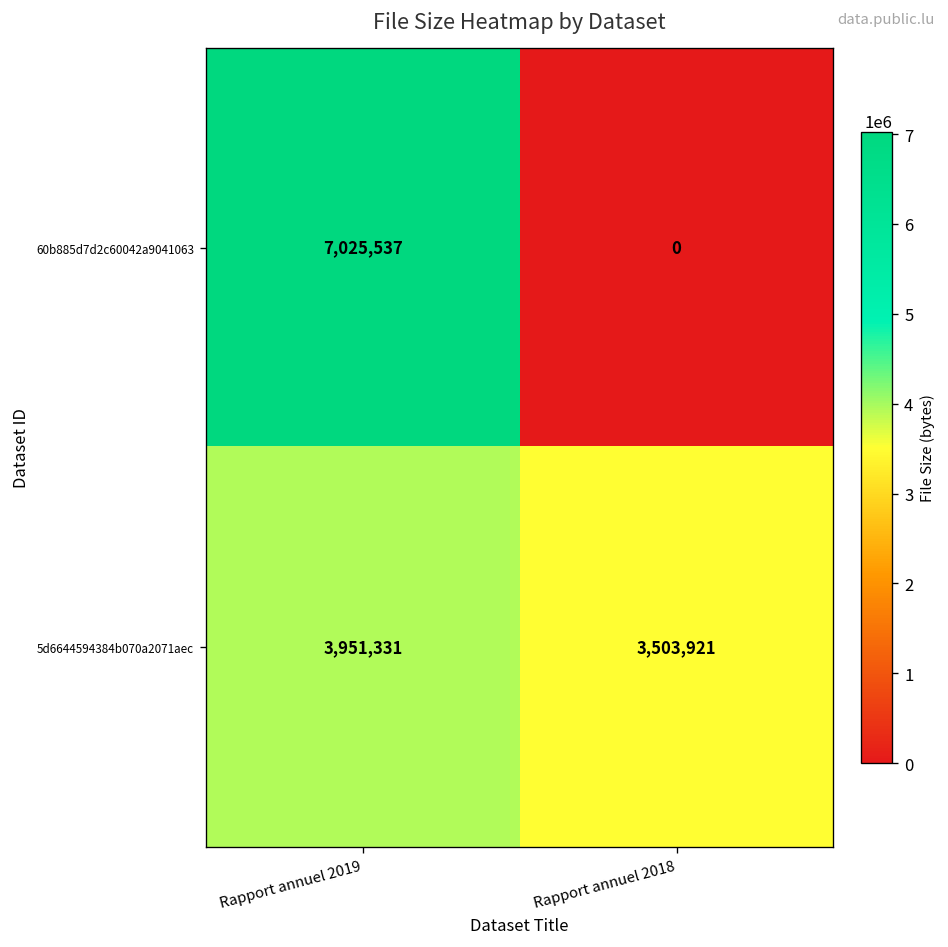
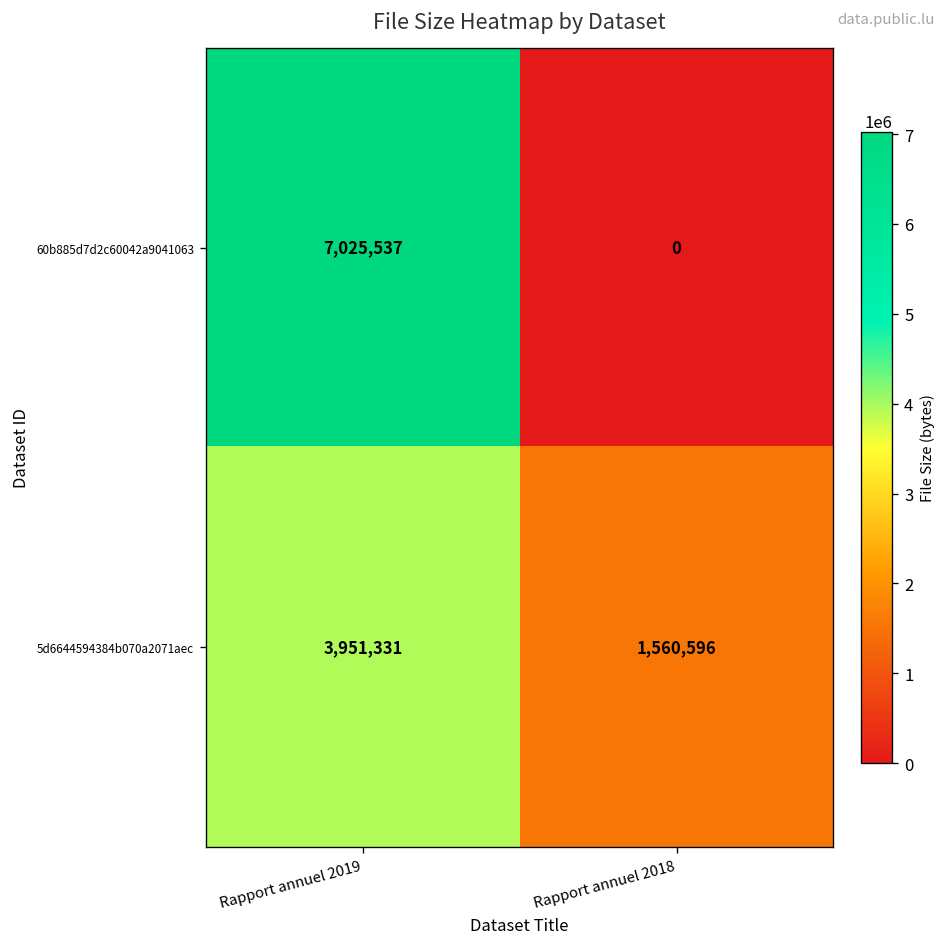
  {
    "60b885d7d2c60042a9041063": {
      "Rapport annuel 2019": "7,025,537",
      "Rapport annuel 2018": "0"
    },
    "5d6644594384b070a2071aec": {
      "Rapport annuel 2019": "3,951,331",
-     "Rapport annuel 2018": "3,503,921"
+     "Rapport annuel 2018": "1,560,596"
    }
  }
